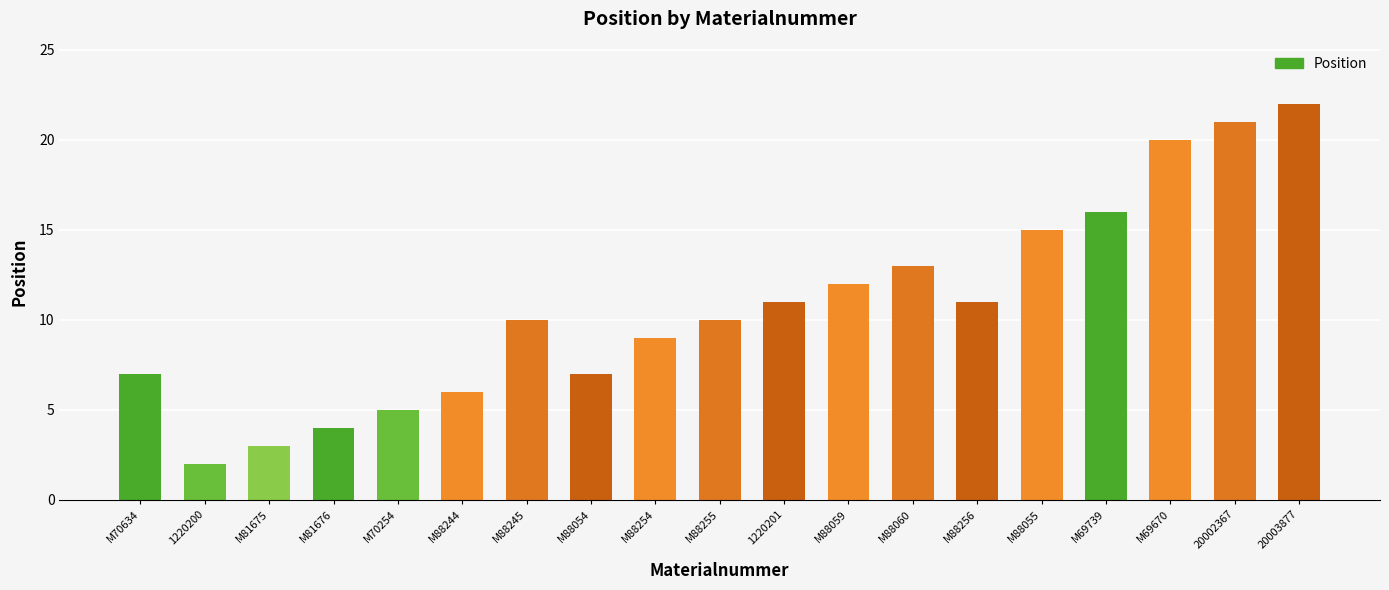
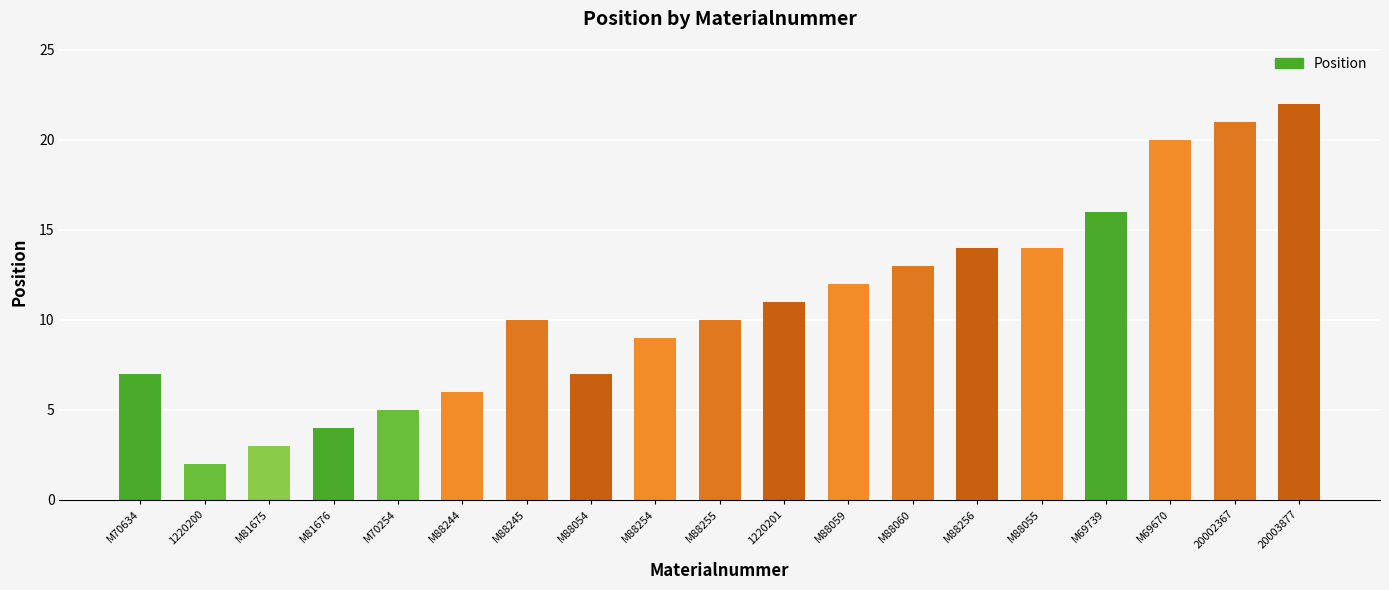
  {
    "M70634": 7,
    "1220200": 2,
    "M81675": 3,
    "M81676": 4,
    "M70254": 5,
    "M88244": 6,
    "M88245": 10,
    "M88054": 7,
    "M88254": 9,
    "M88255": 10,
    "1220201": 11,
    "M88059": 12,
    "M88060": 13,
-   "M88256": 11,
-   "M88055": 15,
+   "M88256": 14,
+   "M88055": 14,
    "M69739": 16,
    "M69670": 20,
    "20002367": 21,
    "20003877": 22
  }
